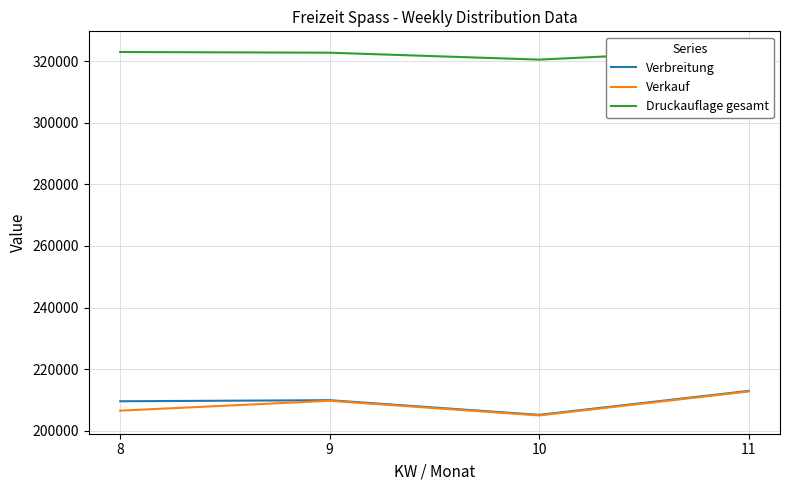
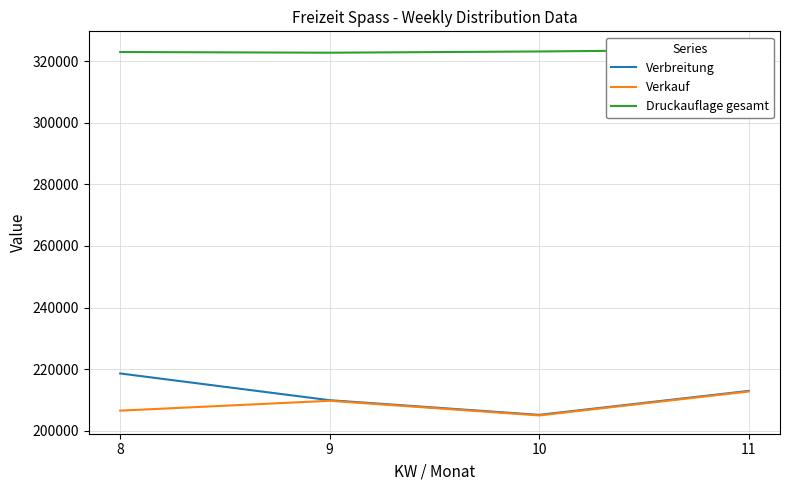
  {
    "Verbreitung": {
-     "8": 210000
+     "8": 219000
    },
    "Verkauf": {
      "8": 206000
    },
    "Druckauflage gesamt": {
      "8": 323000,
      "9": 323000,
-     "10": 321000
+     "10": 323000
    }
  }
